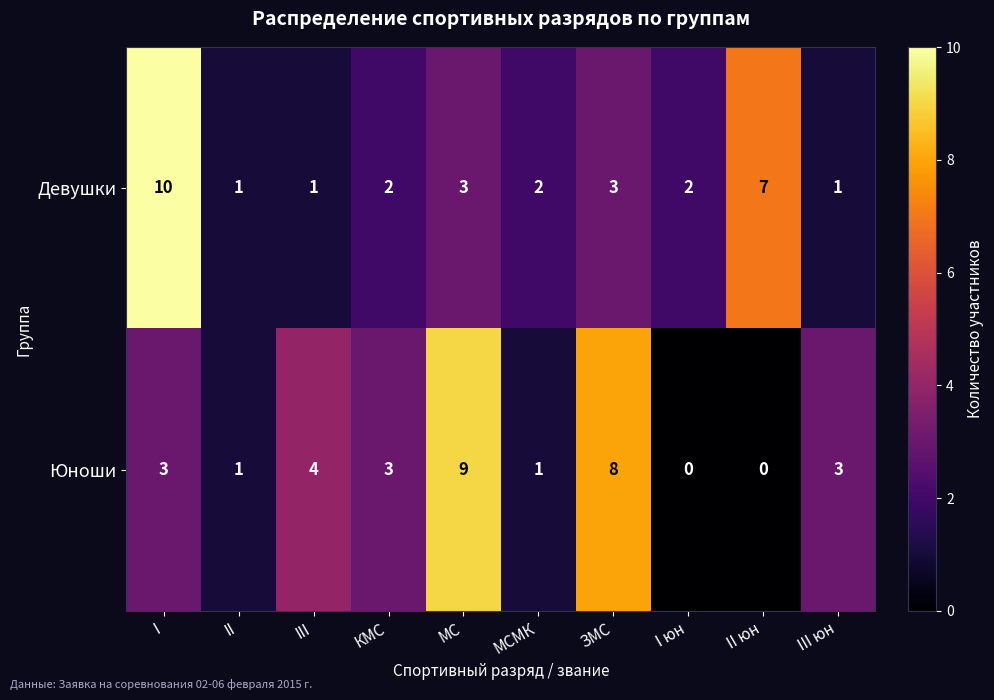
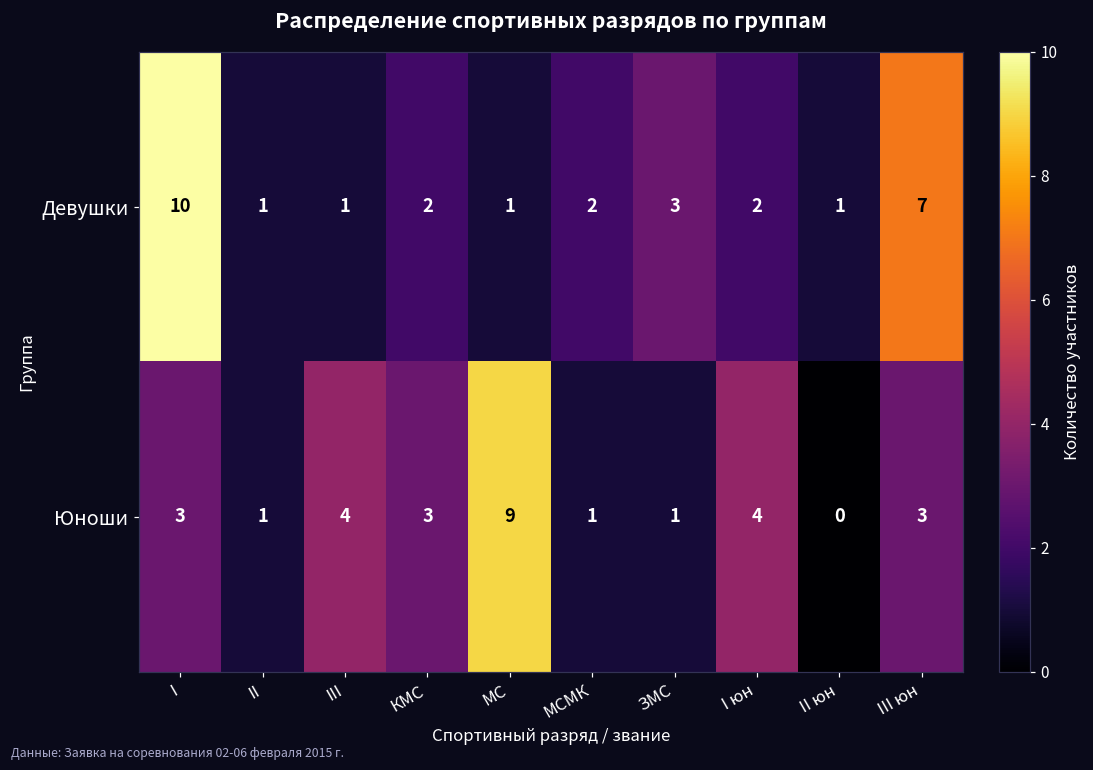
  {
    "Девушки": {
      "I": 10,
      "II": 1,
      "III": 1,
      "КМС": 2,
-     "МС": 3,
+     "МС": 1,
      "МСМК": 2,
      "ЗМС": 3,
      "I юн": 2,
-     "II юн": 7,
-     "III юн": 1
+     "II юн": 1,
+     "III юн": 7
    },
    "Юноши": {
      "I": 3,
      "II": 1,
      "III": 4,
      "КМС": 3,
      "МС": 9,
      "МСМК": 1,
-     "ЗМС": 8,
-     "I юн": 0,
+     "ЗМС": 1,
+     "I юн": 4,
      "II юн": 0,
      "III юн": 3
    }
  }
